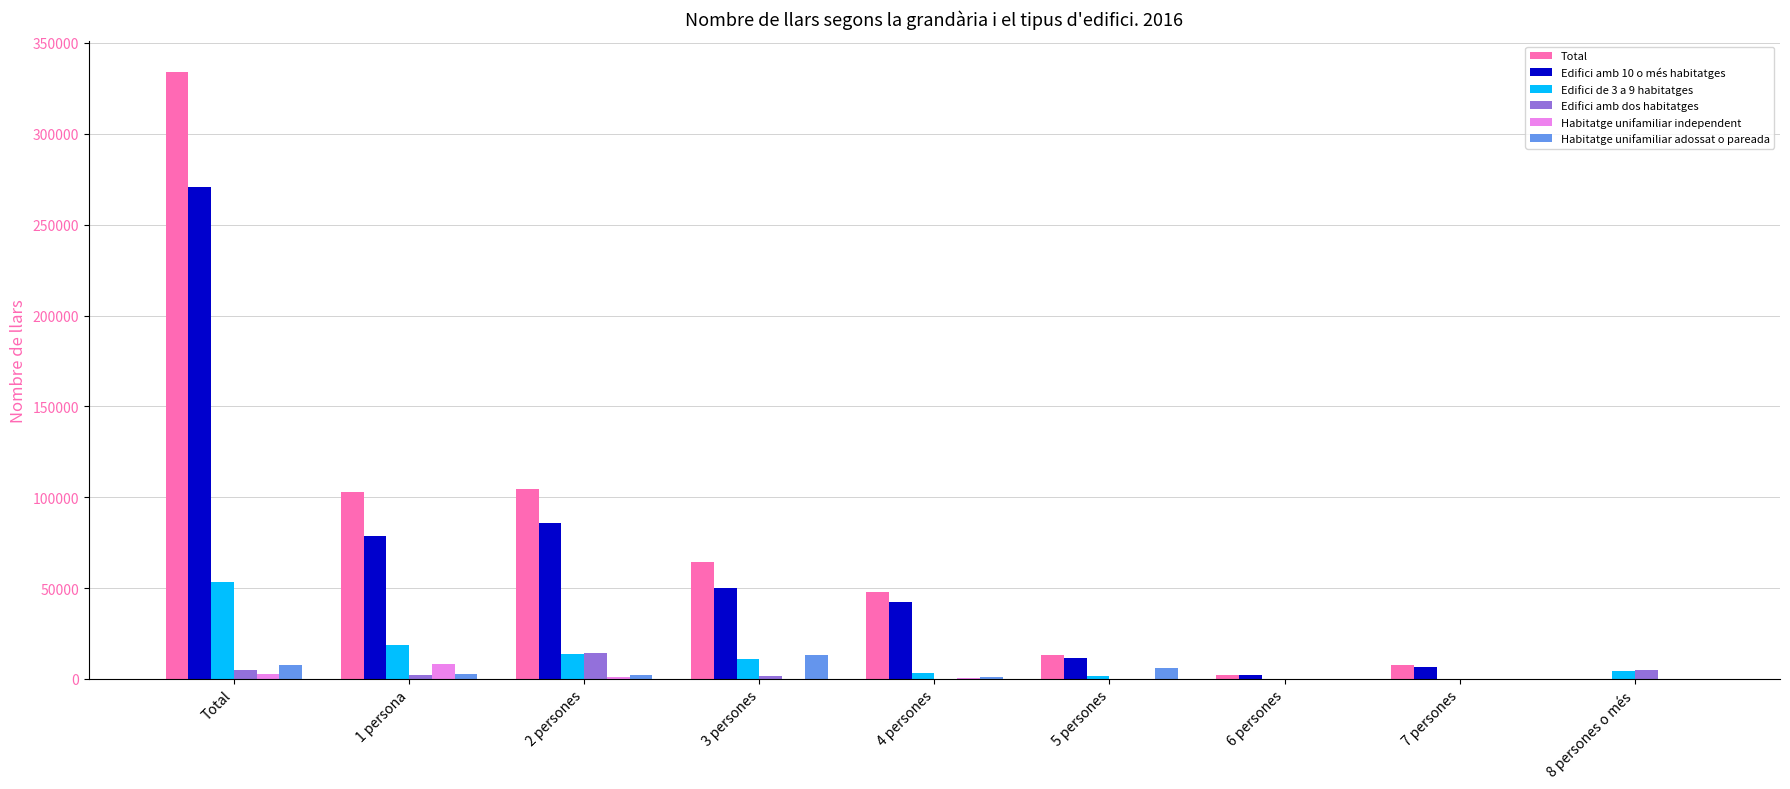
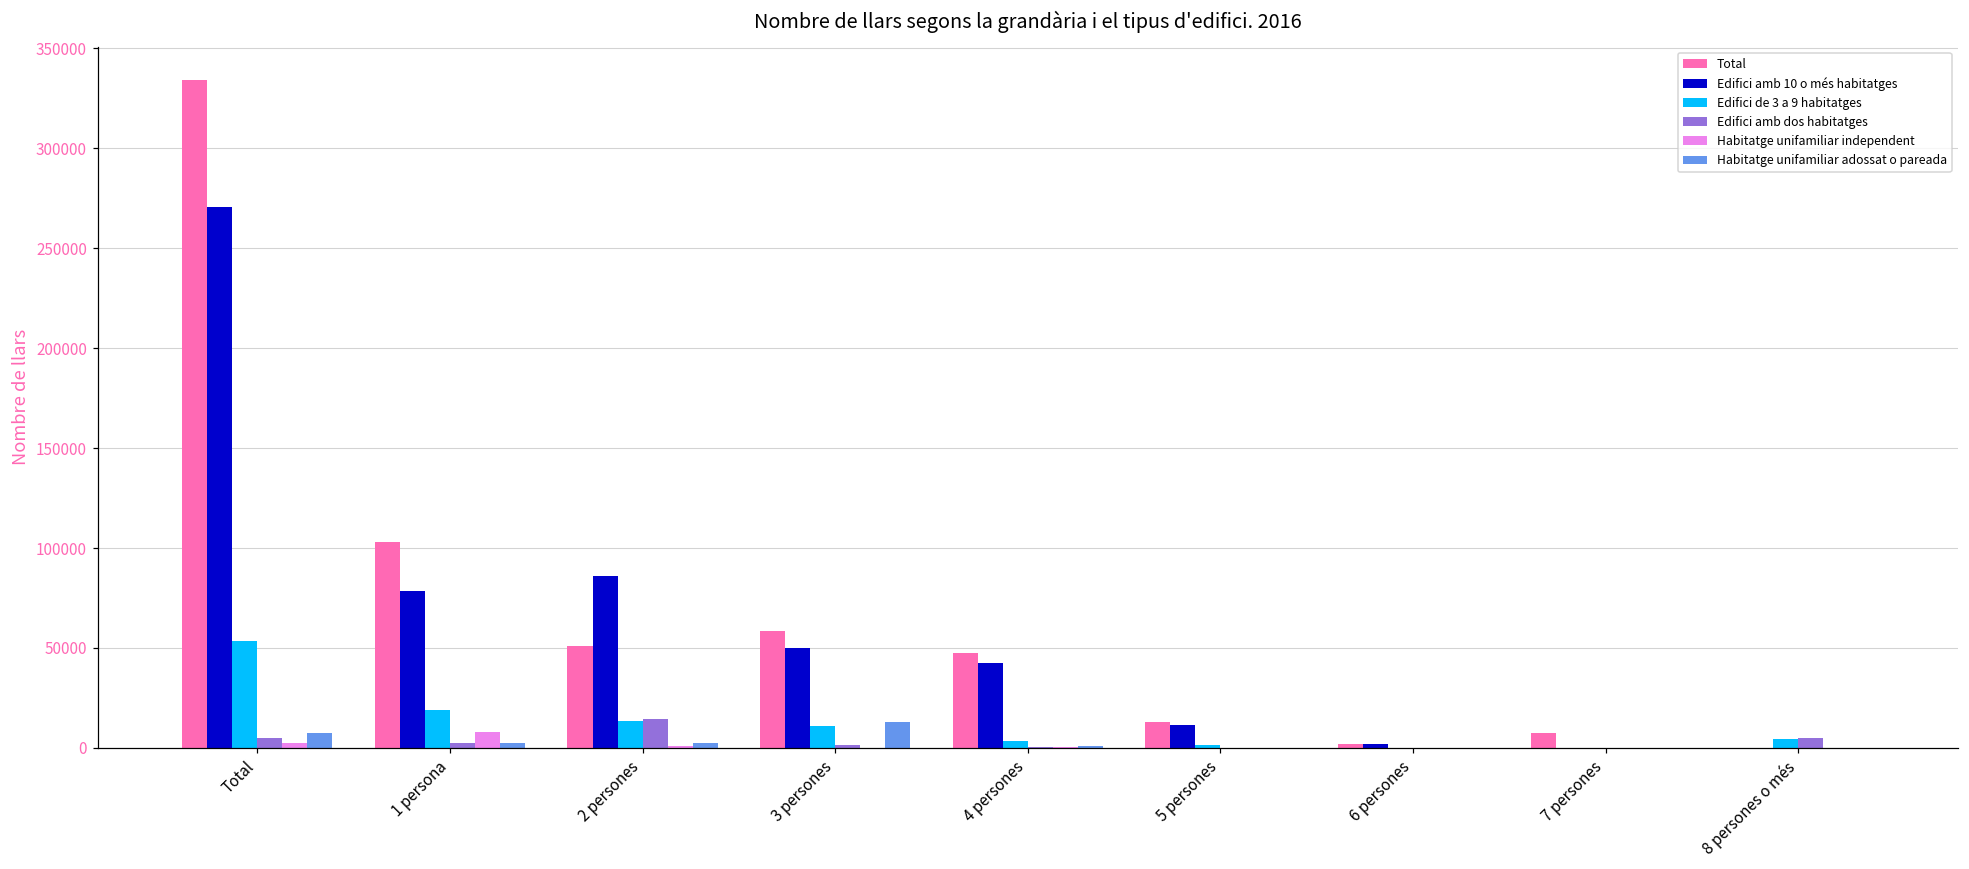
  {
    "Total": {
      "Total": 334000,
      "1 persona": 103000,
-     "2 persones": 104000,
-     "3 persones": 64000,
+     "2 persones": 51000,
+     "3 persones": 59000,
      "4 persones": 48000,
      "5 persones": 13000,
      "6 persones": 2000,
      "7 persones": 7000
    },
    "Edifici amb 10 o més habitatges": {
      "Total": 271000,
      "1 persona": 79000,
      "2 persones": 86000,
      "3 persones": 50000,
      "4 persones": 42000,
      "5 persones": 12000,
      "6 persones": 2000,
-     "7 persones": 6000
+     "7 persones": 0
    },
    "Edifici de 3 a 9 habitatges": {
      "Total": 53000,
      "1 persona": 19000,
      "2 persones": 14000,
      "3 persones": 11000,
      "4 persones": 3000,
      "5 persones": 2000,
      "6 persones": 0,
      "8 persones o més": 5000
    },
    "Edifici amb dos habitatges": {
      "Total": 5000,
      "1 persona": 2000,
      "2 persones": 14000,
      "3 persones": 2000,
      "5 persones": 0,
      "7 persones": 0,
      "8 persones o més": 5000
    },
    "Habitatge unifamiliar independent": {
      "Total": 2000,
      "1 persona": 8000,
      "5 persones": 0,
      "6 persones": 0,
      "7 persones": 0,
      "8 persones o més": 0
    },
    "Habitatge unifamiliar adossat o pareada": {
      "Total": 8000,
      "1 persona": 2000,
      "2 persones": 2000,
      "3 persones": 13000,
-     "5 persones": 6000,
+     "5 persones": 0,
      "6 persones": 0,
      "7 persones": 0,
      "8 persones o més": 0
    }
  }
